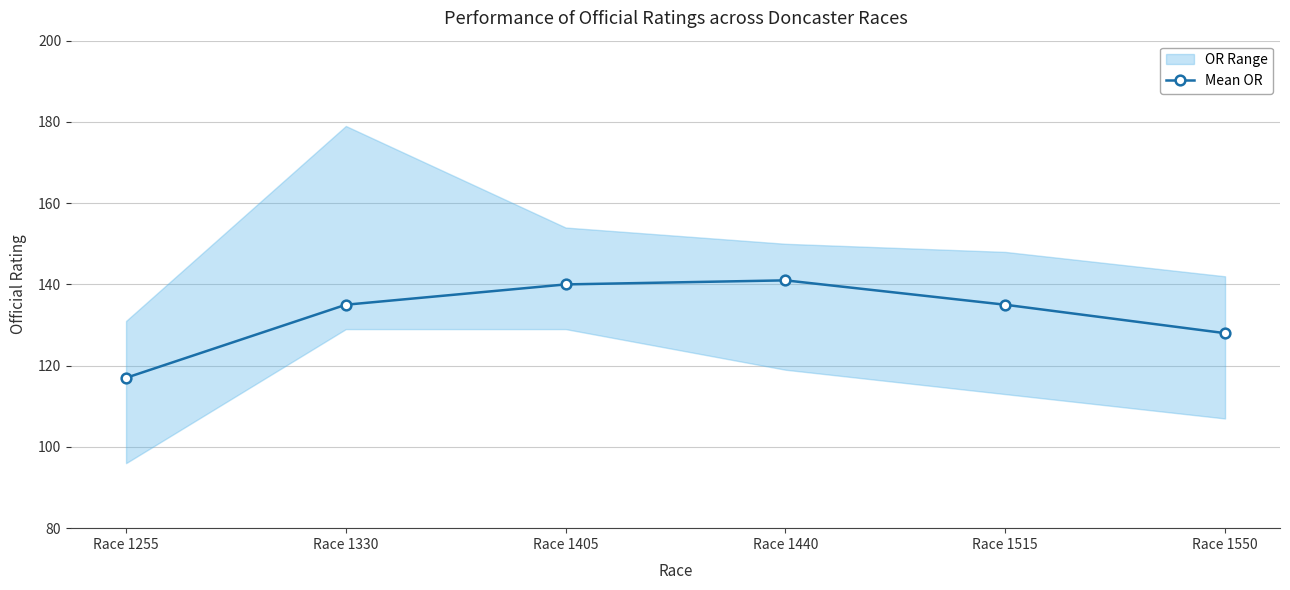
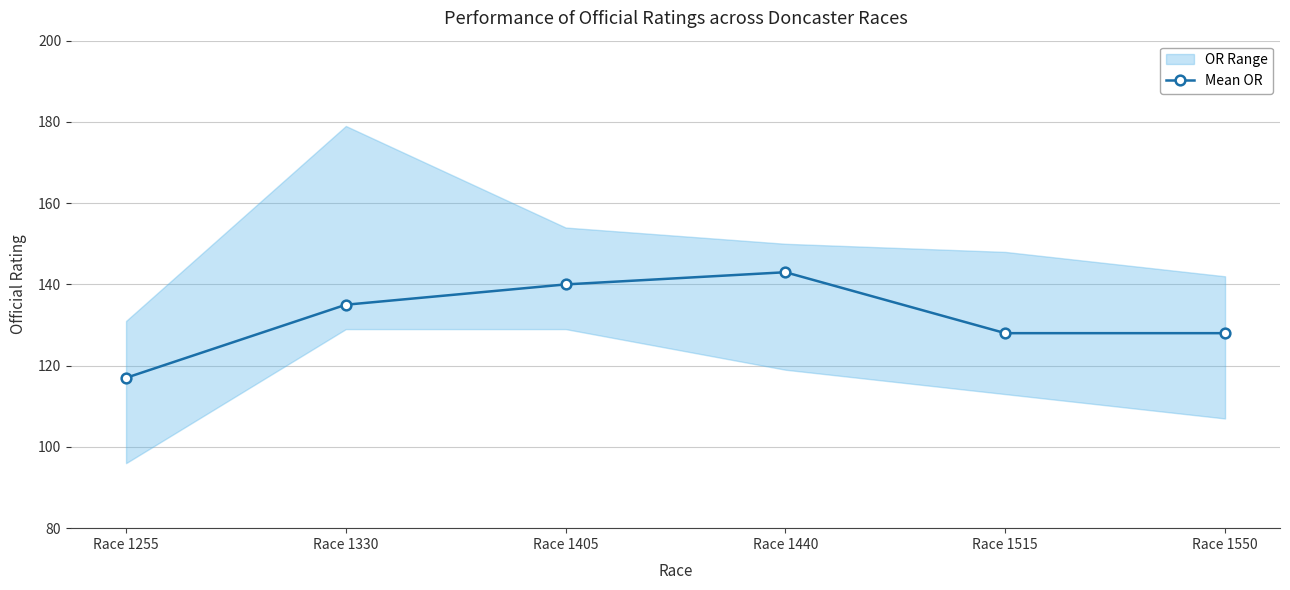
  {
    "Mean OR": {
      "Race 1255": 117,
      "Race 1330": 135,
      "Race 1405": 140,
-     "Race 1440": 141,
-     "Race 1515": 135,
+     "Race 1440": 143,
+     "Race 1515": 128,
      "Race 1550": 128
    }
  }
